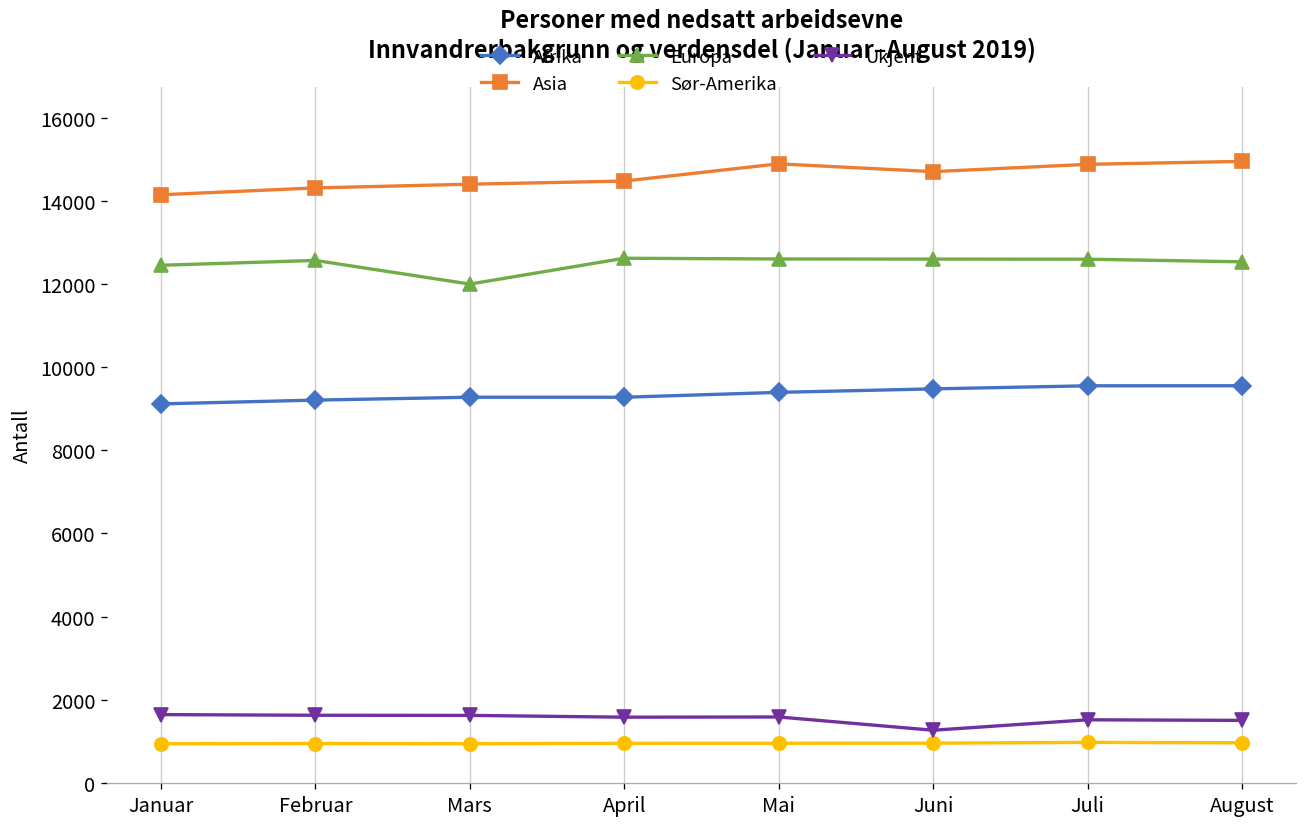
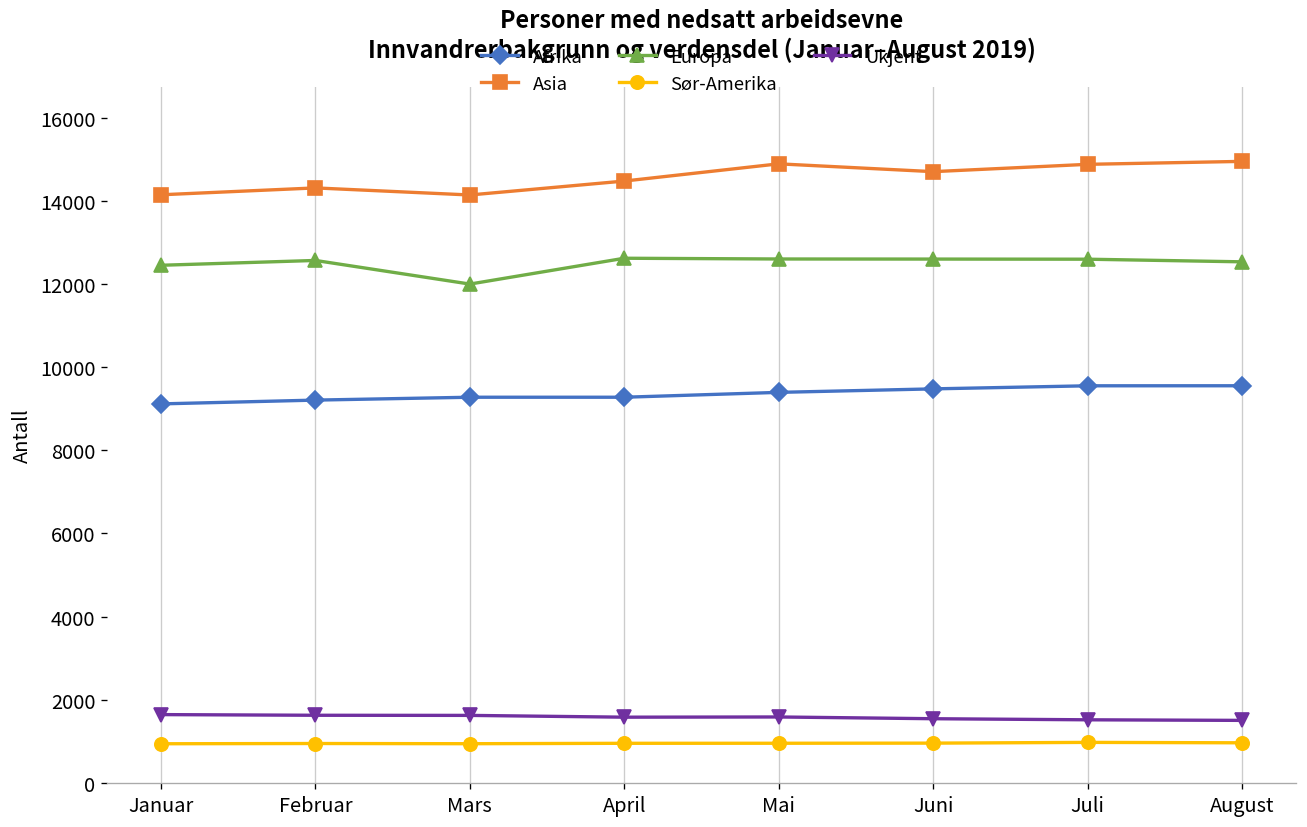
  {
    "Afrika": {
      "Januar": 9100,
      "Februar": 9200,
      "Mars": 9300,
      "April": 9300,
      "Mai": 9400,
      "Juni": 9500,
      "Juli": 9500,
      "August": 9600
    },
    "Asia": {
      "Januar": 14100,
      "Februar": 14300,
-     "Mars": 14400,
+     "Mars": 14100,
      "April": 14500,
      "Mai": 14900,
      "Juni": 14700,
      "Juli": 14900,
      "August": 14900
    },
    "Europa": {
      "Januar": 12400,
      "Februar": 12600,
      "Mars": 12000,
      "April": 12600,
      "Mai": 12600,
      "Juni": 12600,
      "Juli": 12600,
      "August": 12500
    },
    "Sør-Amerika": {
      "Januar": 900,
      "Februar": 900,
      "Mars": 900,
      "April": 1000,
      "Mai": 1000,
      "Juni": 1000,
      "Juli": 1000,
      "August": 1000
    },
    "Ukjent": {
      "Januar": 1600,
      "Februar": 1600,
      "Mars": 1600,
      "April": 1600,
      "Mai": 1600,
-     "Juni": 1300,
+     "Juni": 1500,
      "Juli": 1500,
      "August": 1500
    }
  }
